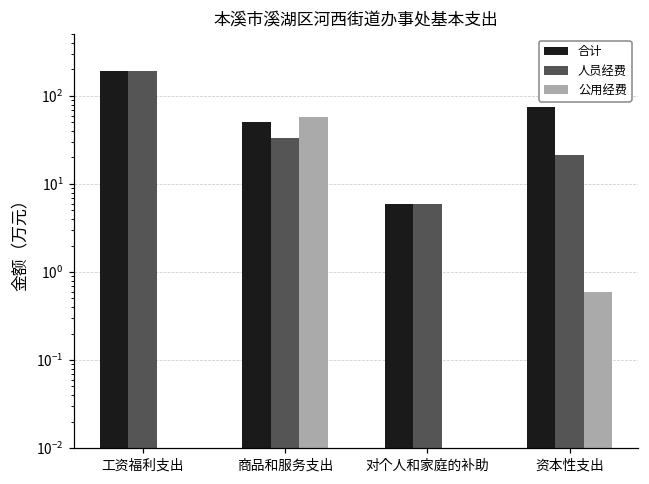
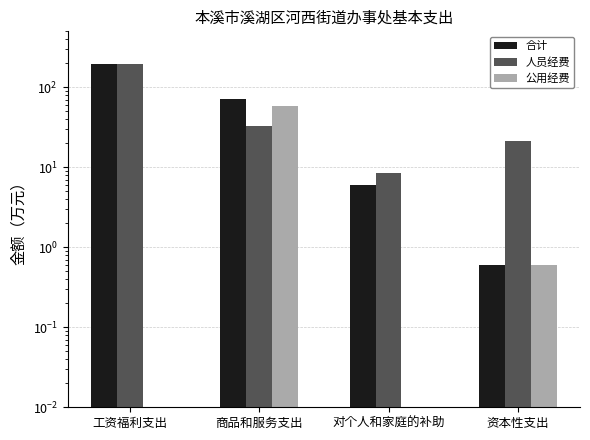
  {
    "合计": {
      "工资福利支出": 190,
-     "商品和服务支出": 50,
+     "商品和服务支出": 70,
      "对个人和家庭的补助": 6,
-     "资本性支出": 70
+     "资本性支出": 0.6
    },
    "人员经费": {
      "工资福利支出": 190,
      "商品和服务支出": 33,
-     "对个人和家庭的补助": 6,
+     "对个人和家庭的补助": 8,
      "资本性支出": 21
    },
    "公用经费": {
      "工资福利支出": 0.010,
      "商品和服务支出": 60,
      "对个人和家庭的补助": 0.010,
      "资本性支出": 0.6
    }
  }
